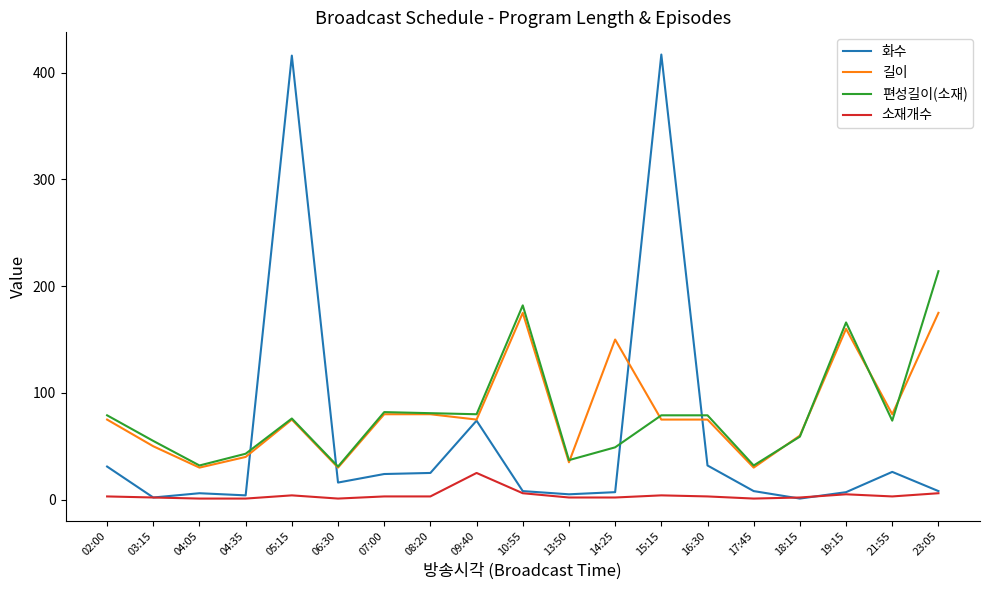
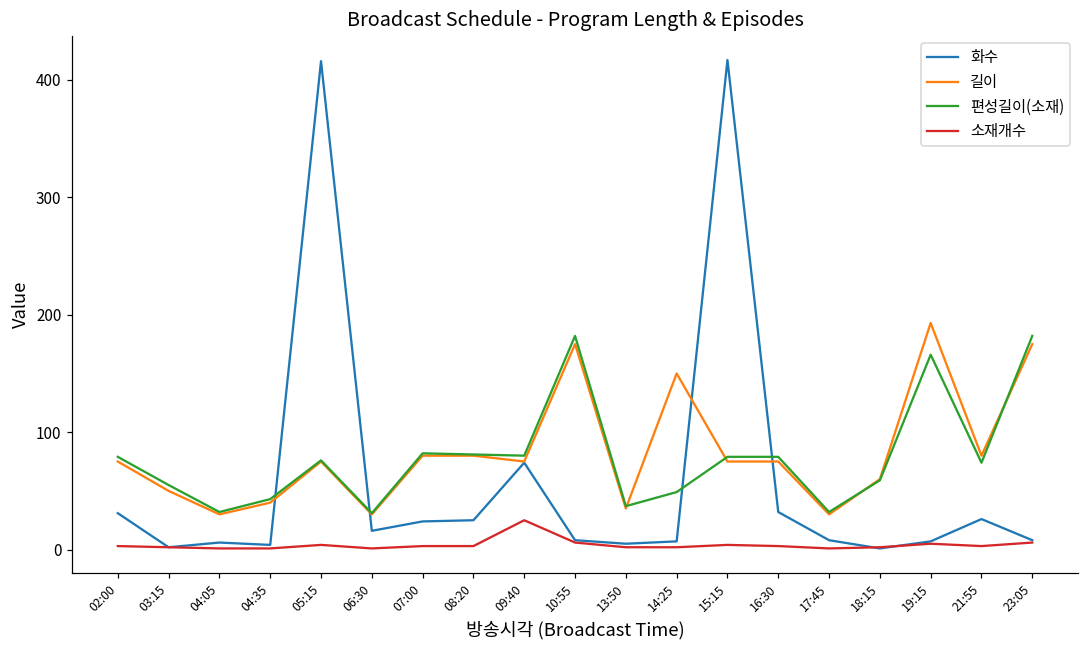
  {
    "화수": {
      "02:00": 31,
      "04:05": 6,
      "04:35": 4,
      "05:15": 416,
      "06:30": 16,
      "07:00": 24,
      "08:20": 25,
      "13:50": 5,
      "14:25": 7,
      "15:15": 417,
      "16:30": 32,
      "17:45": 8,
      "21:55": 26
    },
    "길이": {
      "02:00": 75,
      "03:15": 50,
      "04:35": 40,
      "10:55": 175,
      "14:25": 150,
      "15:15": 75,
      "16:30": 75,
-     "19:15": 160,
+     "19:15": 193,
      "21:55": 80,
      "23:05": 175
    },
    "편성길이(소재)": {
      "02:00": 79,
      "03:15": 55,
      "04:35": 43,
      "09:40": 80,
      "10:55": 182,
      "14:25": 49,
      "15:15": 79,
      "16:30": 79,
      "19:15": 166,
      "21:55": 74,
-     "23:05": 214
+     "23:05": 182
    },
    "소재개수": {
      "02:00": 3,
      "04:05": 1,
      "04:35": 1,
      "05:15": 4,
      "06:30": 1,
      "07:00": 3,
      "08:20": 3,
      "09:40": 25,
      "13:50": 2,
      "14:25": 2,
      "15:15": 4,
      "16:30": 3,
      "17:45": 1,
      "21:55": 3
    }
  }
